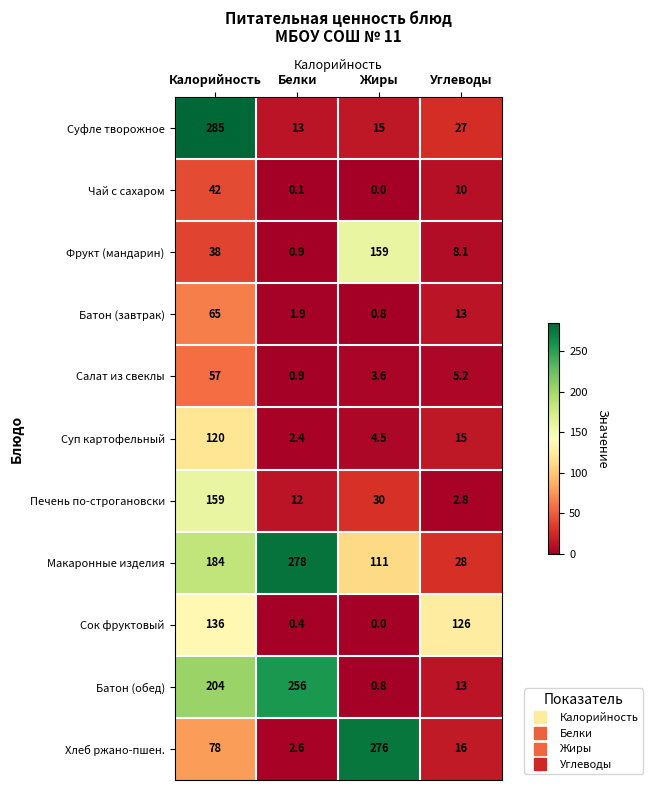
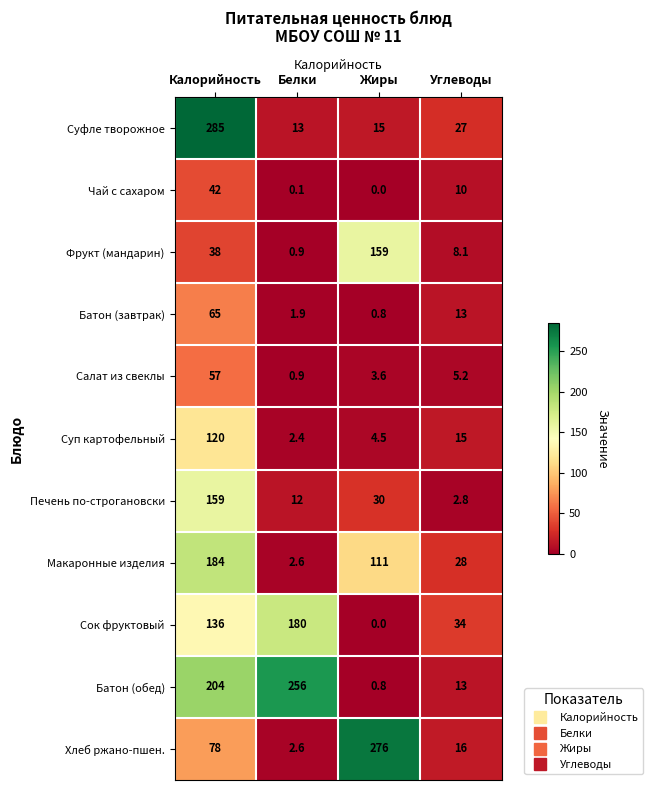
  {
    "Суфле творожное": {
      "Калорийность": 285,
      "Белки": 13,
      "Жиры": 15,
      "Углеводы": 27
    },
    "Чай с сахаром": {
      "Калорийность": 42,
      "Белки": 0.1,
      "Жиры": 0.0,
      "Углеводы": 10
    },
    "Фрукт (мандарин)": {
      "Калорийность": 38,
      "Белки": 0.9,
      "Жиры": 159,
      "Углеводы": 8.1
    },
    "Батон (завтрак)": {
      "Калорийность": 65,
      "Белки": 1.9,
      "Жиры": 0.8,
      "Углеводы": 13
    },
    "Салат из свеклы": {
      "Калорийность": 57,
      "Белки": 0.9,
      "Жиры": 3.6,
      "Углеводы": 5.2
    },
    "Суп картофельный": {
      "Калорийность": 120,
      "Белки": 2.4,
      "Жиры": 4.5,
      "Углеводы": 15
    },
    "Печень по-строгановски": {
      "Калорийность": 159,
      "Белки": 12,
      "Жиры": 30,
      "Углеводы": 2.8
    },
    "Макаронные изделия": {
      "Калорийность": 184,
-     "Белки": 278,
+     "Белки": 2.6,
      "Жиры": 111,
      "Углеводы": 28
    },
    "Сок фруктовый": {
      "Калорийность": 136,
-     "Белки": 0.4,
+     "Белки": 180,
      "Жиры": 0.0,
-     "Углеводы": 126
+     "Углеводы": 34
    },
    "Батон (обед)": {
      "Калорийность": 204,
      "Белки": 256,
      "Жиры": 0.8,
      "Углеводы": 13
    },
    "Хлеб ржано-пшен.": {
      "Калорийность": 78,
      "Белки": 2.6,
      "Жиры": 276,
      "Углеводы": 16
    }
  }
